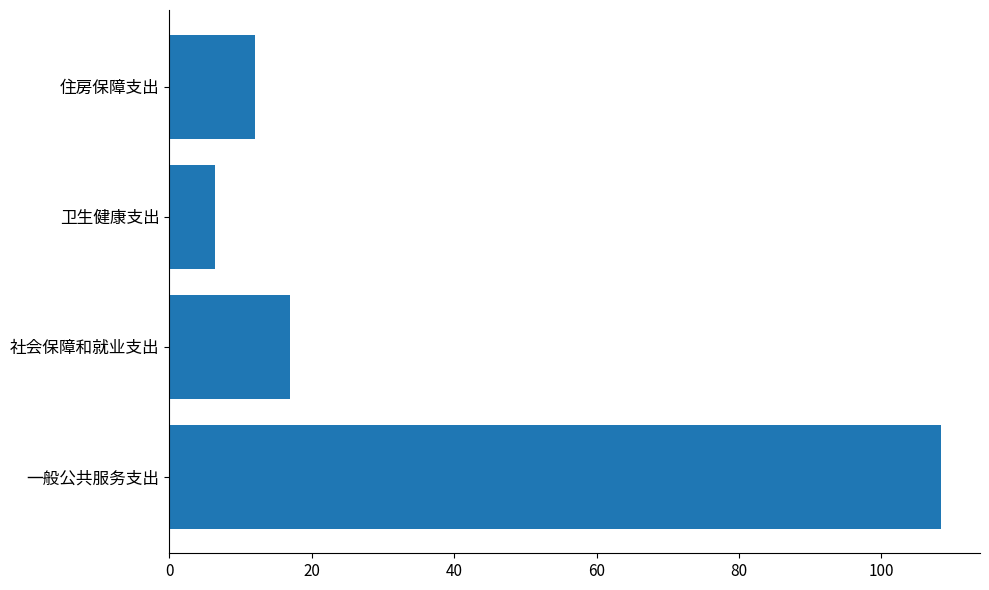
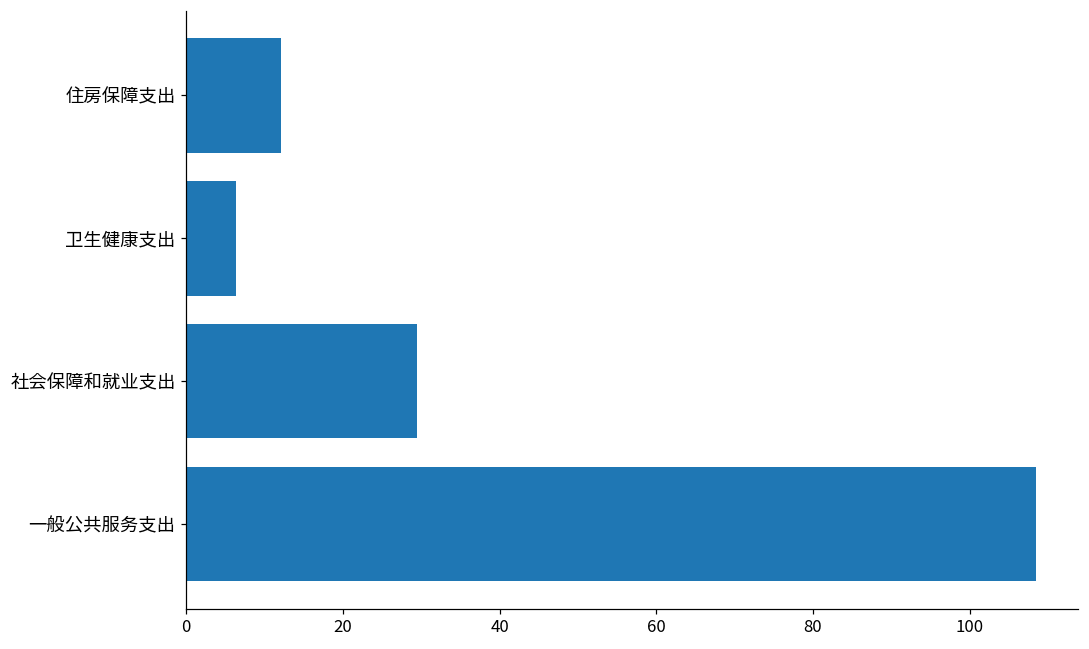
  {
    "住房保障支出": 12,
    "卫生健康支出": 6,
-   "社会保障和就业支出": 17,
+   "社会保障和就业支出": 29,
    "一般公共服务支出": 108
  }
